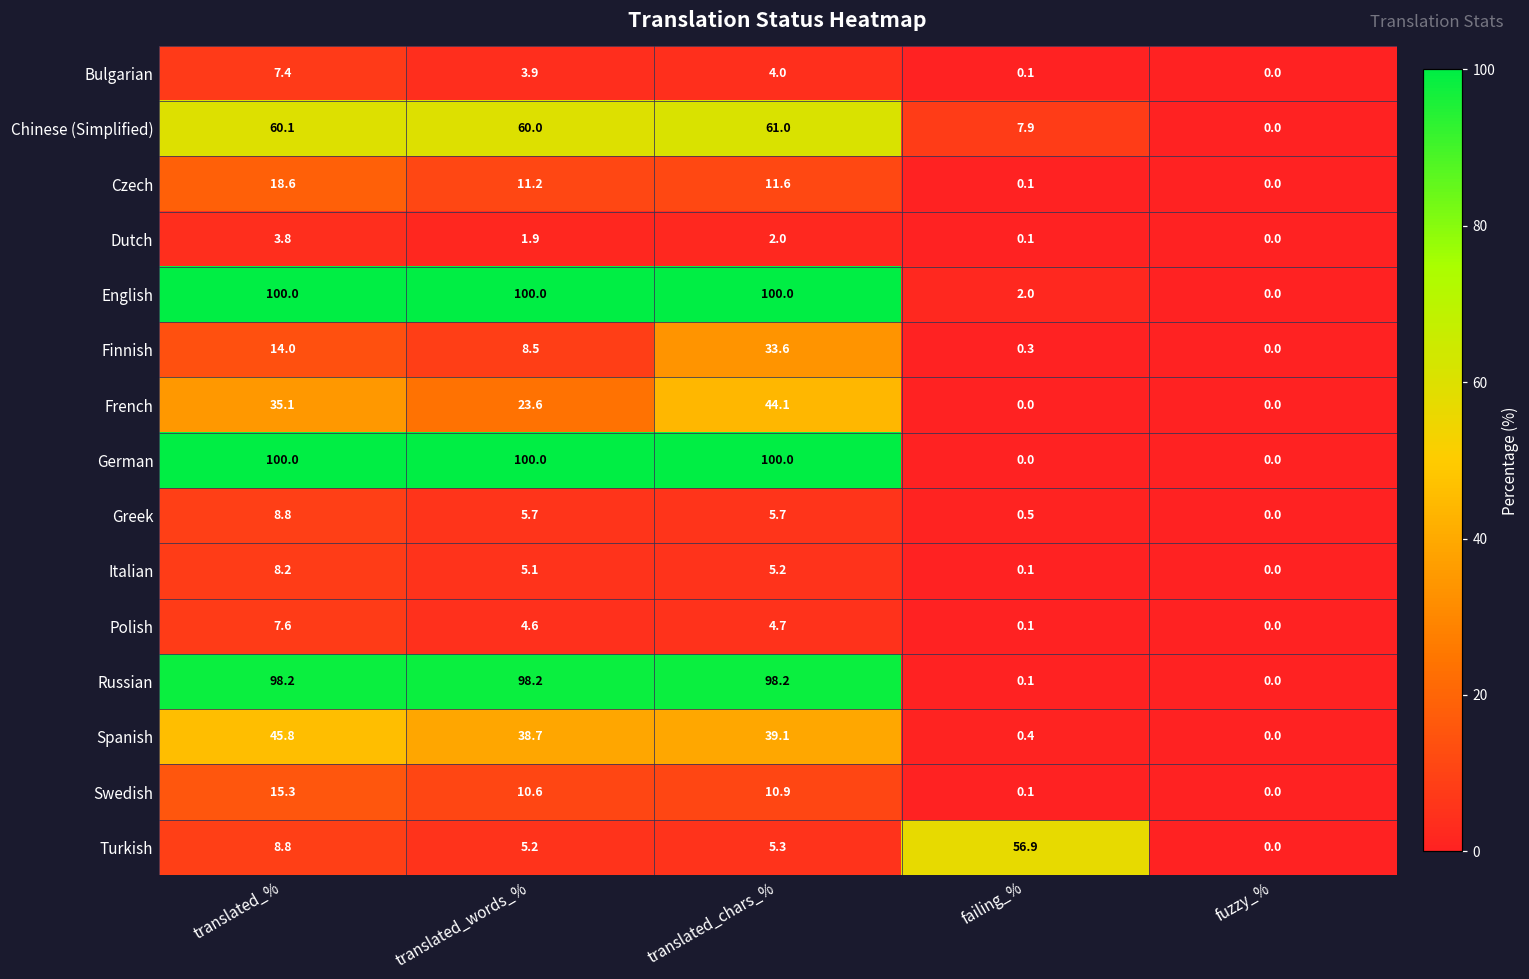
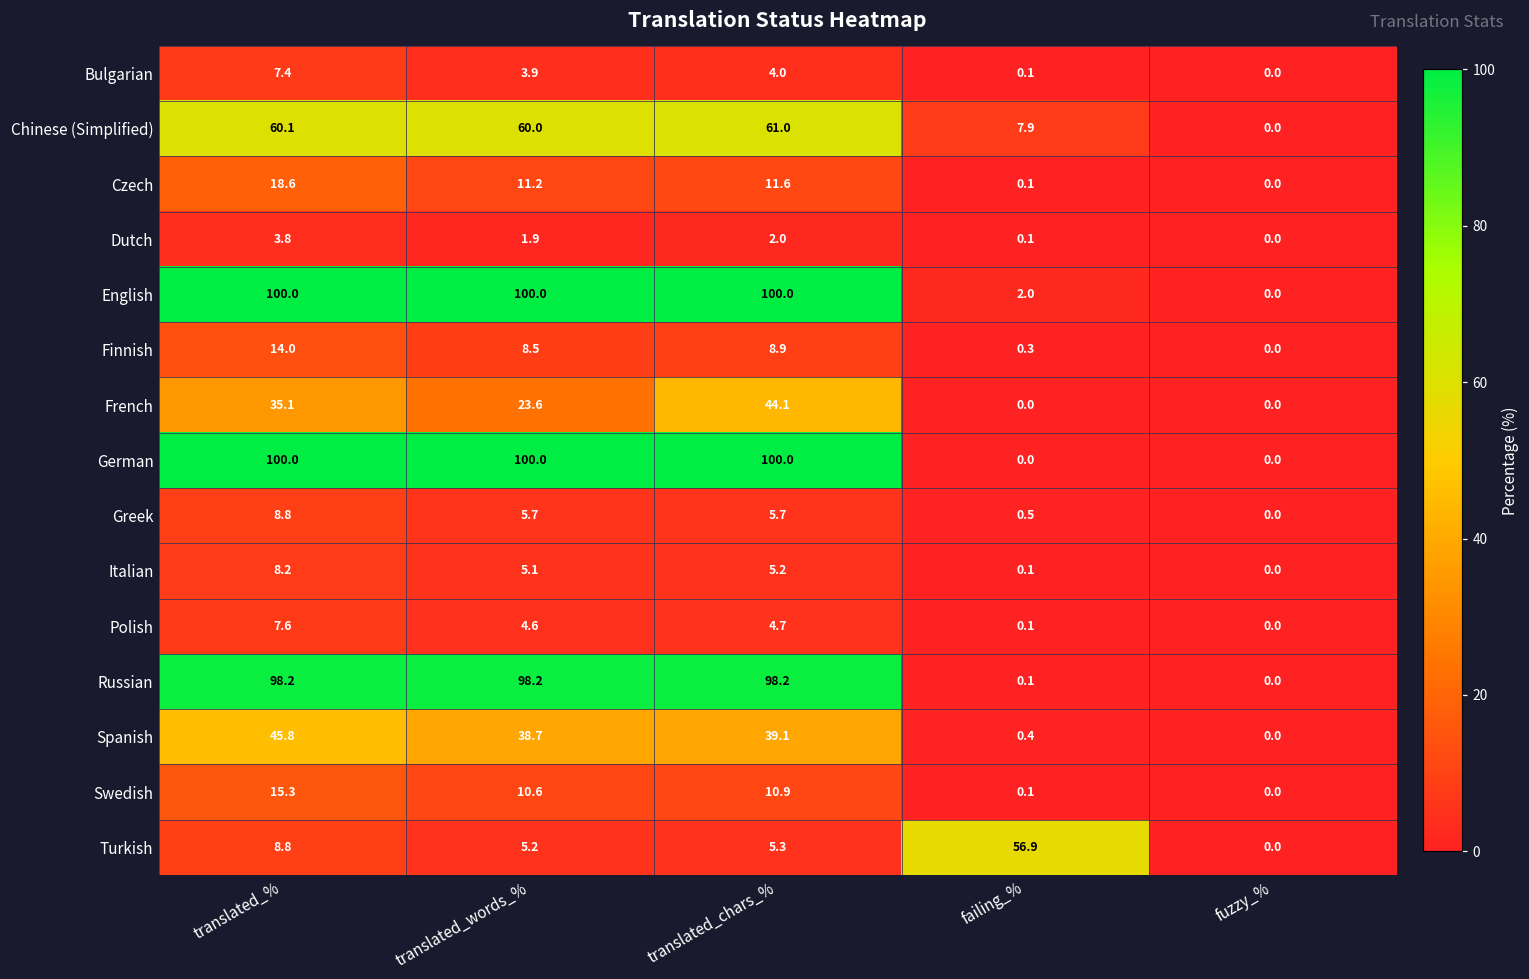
  {
    "Bulgarian": {
      "translated_%": 7.4,
      "translated_words_%": 3.9,
      "translated_chars_%": 4.0,
      "failing_%": 0.1,
      "fuzzy_%": 0.0
    },
    "Chinese (Simplified)": {
      "translated_%": 60.1,
      "translated_words_%": 60.0,
      "translated_chars_%": 61.0,
      "failing_%": 7.9,
      "fuzzy_%": 0.0
    },
    "Czech": {
      "translated_%": 18.6,
      "translated_words_%": 11.2,
      "translated_chars_%": 11.6,
      "failing_%": 0.1,
      "fuzzy_%": 0.0
    },
    "Dutch": {
      "translated_%": 3.8,
      "translated_words_%": 1.9,
      "translated_chars_%": 2.0,
      "failing_%": 0.1,
      "fuzzy_%": 0.0
    },
    "English": {
      "translated_%": 100.0,
      "translated_words_%": 100.0,
      "translated_chars_%": 100.0,
      "failing_%": 2.0,
      "fuzzy_%": 0.0
    },
    "Finnish": {
      "translated_%": 14.0,
      "translated_words_%": 8.5,
-     "translated_chars_%": 33.6,
+     "translated_chars_%": 8.9,
      "failing_%": 0.3,
      "fuzzy_%": 0.0
    },
    "French": {
      "translated_%": 35.1,
      "translated_words_%": 23.6,
      "translated_chars_%": 44.1,
      "failing_%": 0.0,
      "fuzzy_%": 0.0
    },
    "German": {
      "translated_%": 100.0,
      "translated_words_%": 100.0,
      "translated_chars_%": 100.0,
      "failing_%": 0.0,
      "fuzzy_%": 0.0
    },
    "Greek": {
      "translated_%": 8.8,
      "translated_words_%": 5.7,
      "translated_chars_%": 5.7,
      "failing_%": 0.5,
      "fuzzy_%": 0.0
    },
    "Italian": {
      "translated_%": 8.2,
      "translated_words_%": 5.1,
      "translated_chars_%": 5.2,
      "failing_%": 0.1,
      "fuzzy_%": 0.0
    },
    "Polish": {
      "translated_%": 7.6,
      "translated_words_%": 4.6,
      "translated_chars_%": 4.7,
      "failing_%": 0.1,
      "fuzzy_%": 0.0
    },
    "Russian": {
      "translated_%": 98.2,
      "translated_words_%": 98.2,
      "translated_chars_%": 98.2,
      "failing_%": 0.1,
      "fuzzy_%": 0.0
    },
    "Spanish": {
      "translated_%": 45.8,
      "translated_words_%": 38.7,
      "translated_chars_%": 39.1,
      "failing_%": 0.4,
      "fuzzy_%": 0.0
    },
    "Swedish": {
      "translated_%": 15.3,
      "translated_words_%": 10.6,
      "translated_chars_%": 10.9,
      "failing_%": 0.1,
      "fuzzy_%": 0.0
    },
    "Turkish": {
      "translated_%": 8.8,
      "translated_words_%": 5.2,
      "translated_chars_%": 5.3,
      "failing_%": 56.9,
      "fuzzy_%": 0.0
    }
  }
